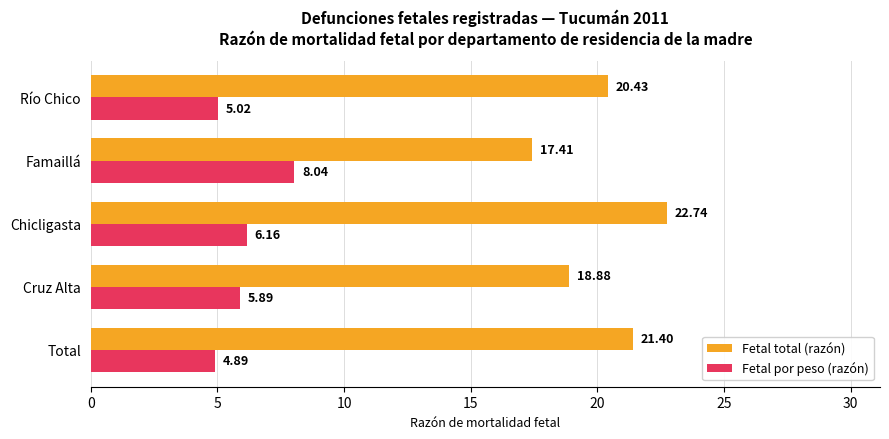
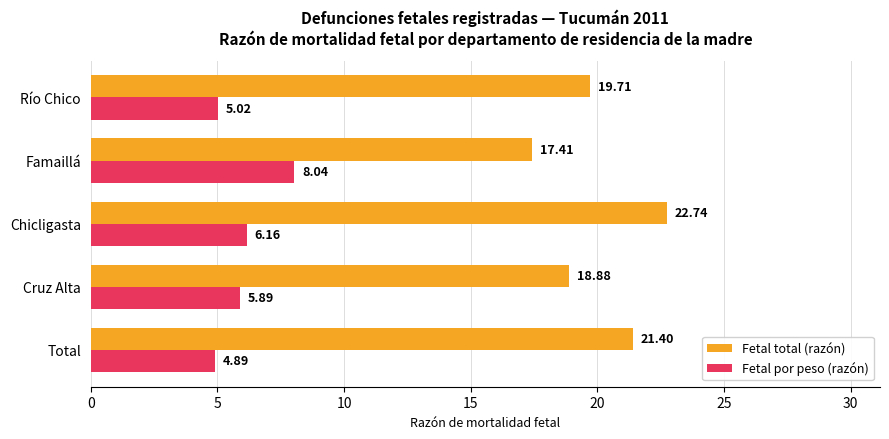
  {
    "Fetal total (razón)": {
-     "Río Chico": 20.43,
+     "Río Chico": 19.71,
      "Famaillá": 17.41,
      "Chicligasta": 22.74,
      "Cruz Alta": 18.88,
      "Total": 21.40
    },
    "Fetal por peso (razón)": {
      "Río Chico": 5.02,
      "Famaillá": 8.04,
      "Chicligasta": 6.16,
      "Cruz Alta": 5.89,
      "Total": 4.89
    }
  }
